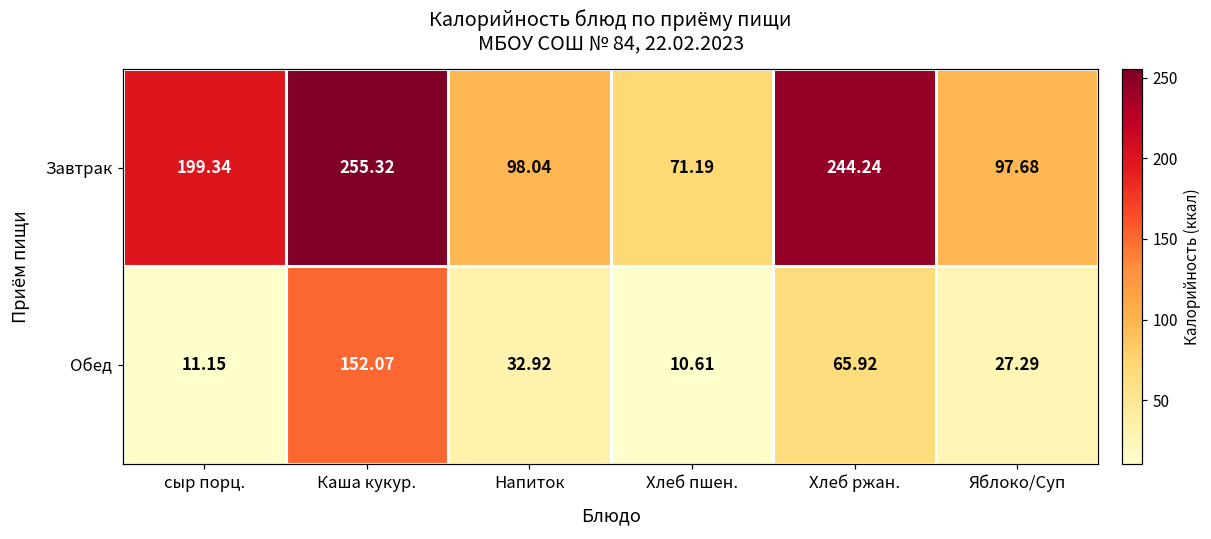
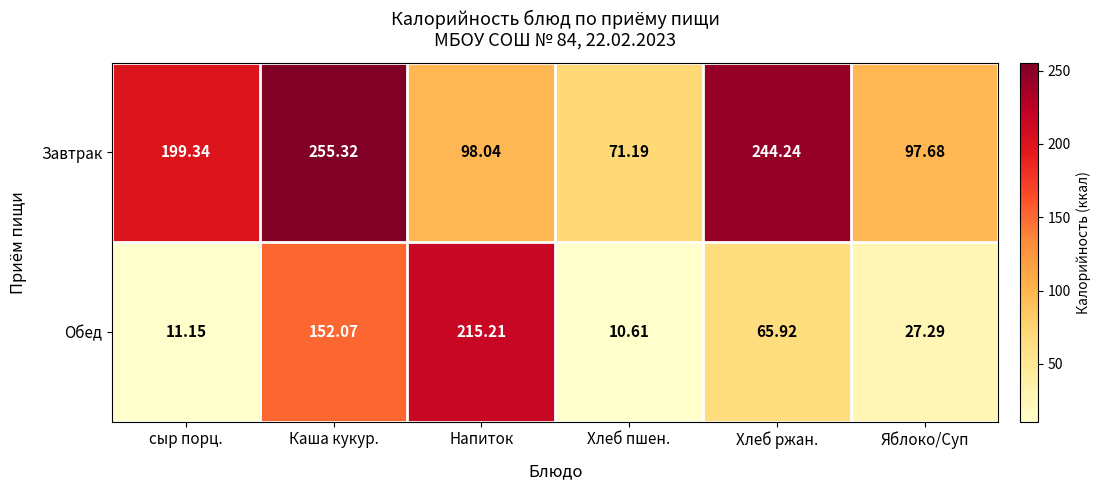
  {
    "Завтрак": {
      "сыр порц.": 199.34,
      "Каша кукур.": 255.32,
      "Напиток": 98.04,
      "Хлеб пшен.": 71.19,
      "Хлеб ржан.": 244.24,
      "Яблоко/Суп": 97.68
    },
    "Обед": {
      "сыр порц.": 11.15,
      "Каша кукур.": 152.07,
-     "Напиток": 32.92,
+     "Напиток": 215.21,
      "Хлеб пшен.": 10.61,
      "Хлеб ржан.": 65.92,
      "Яблоко/Суп": 27.29
    }
  }
